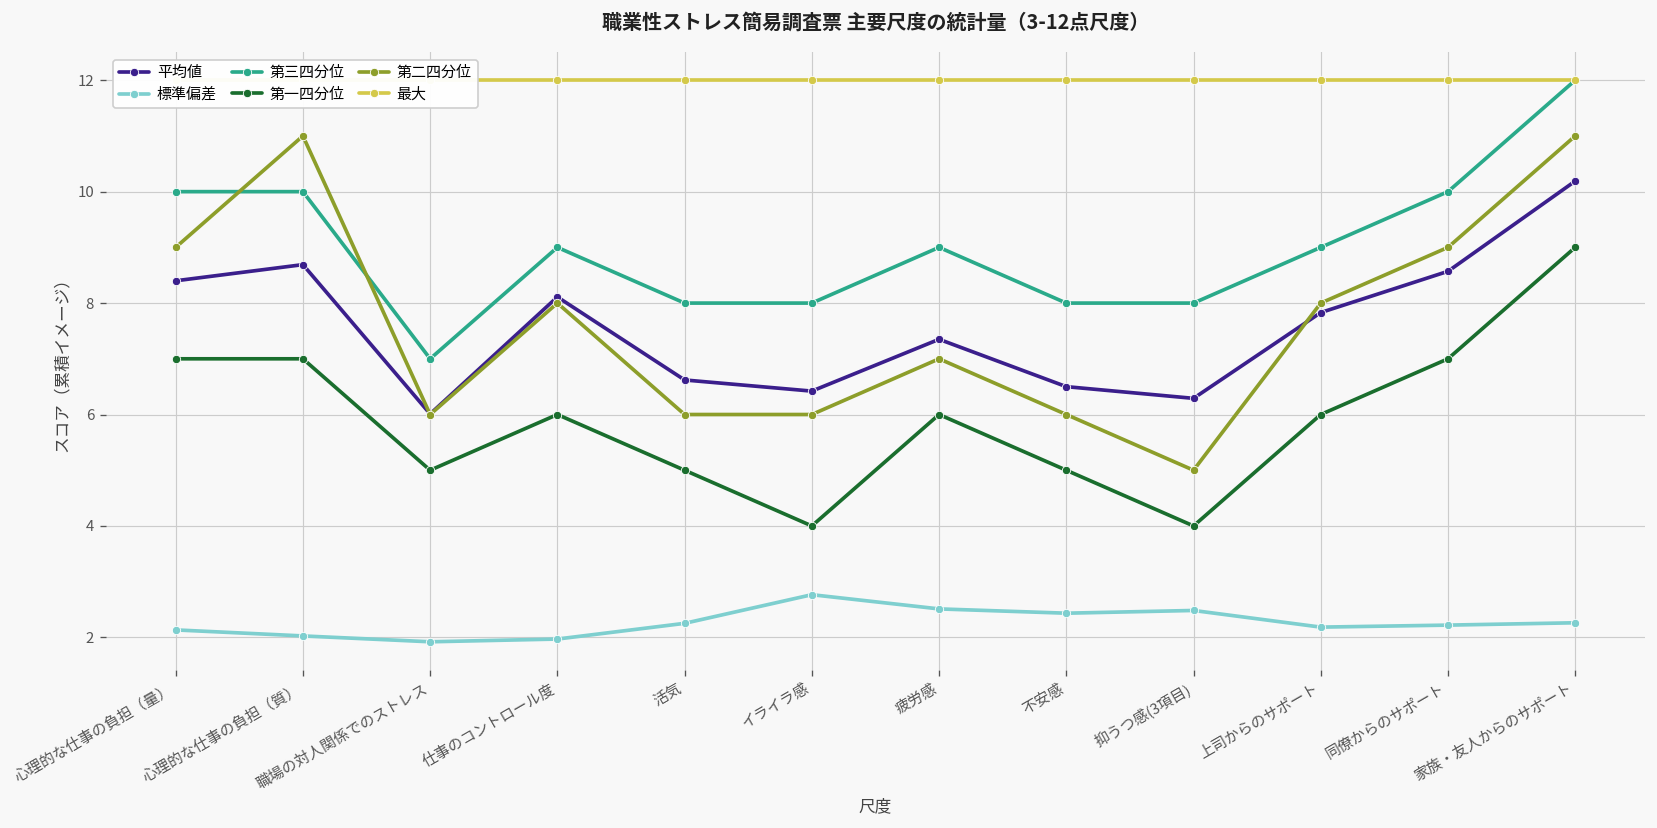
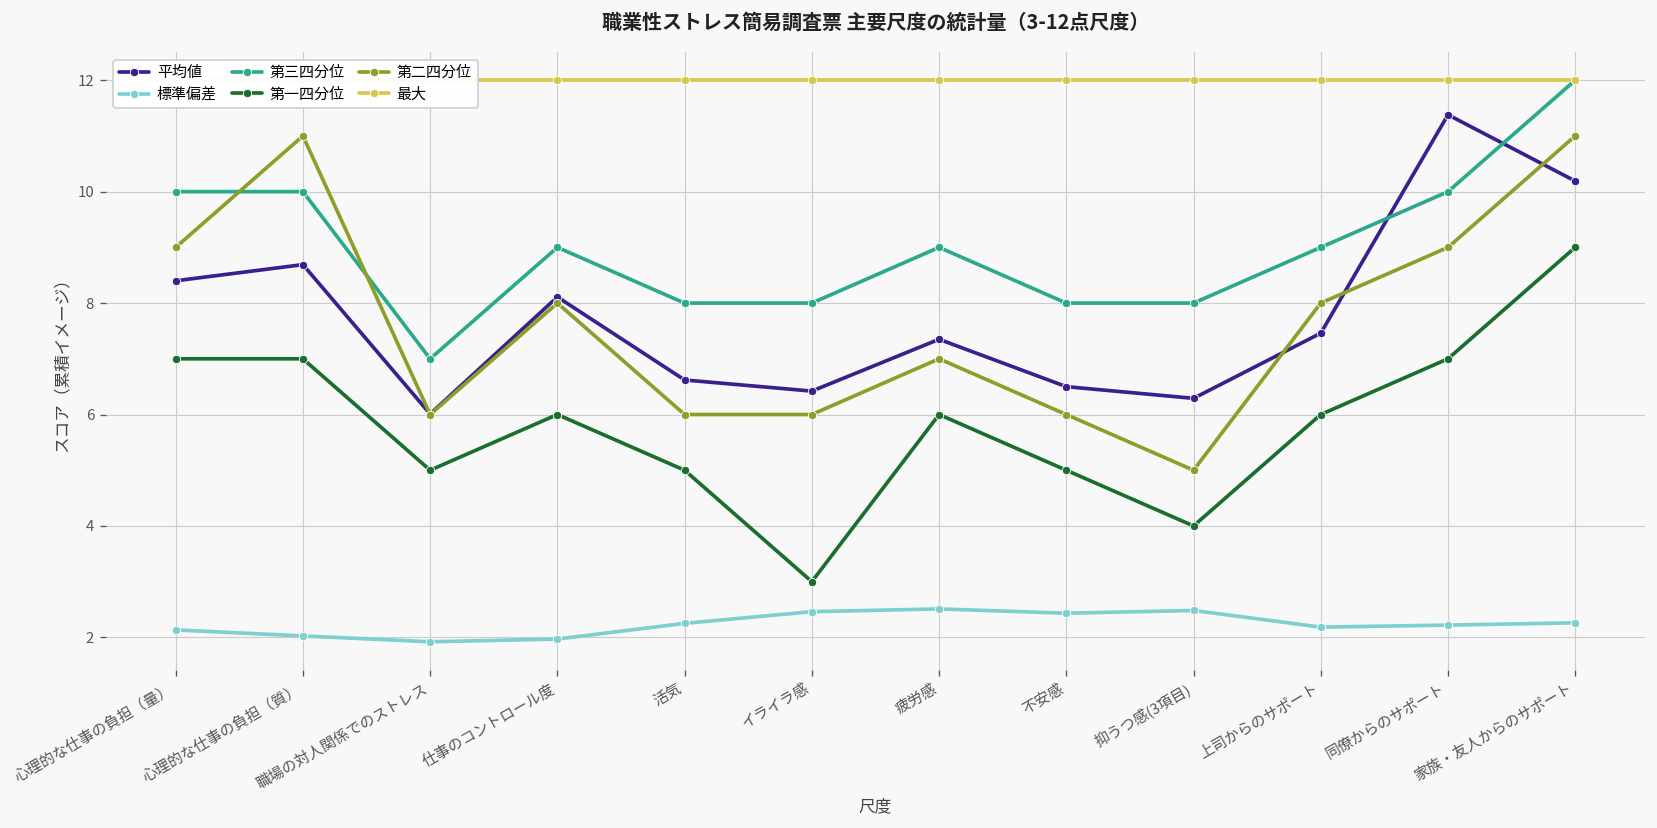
  {
    "平均値": {
      "心理的な仕事の負担（量）": 8.4,
      "心理的な仕事の負担（質）": 8.7,
      "仕事のコントロール度": 8.1,
      "活気": 6.6,
      "イライラ感": 6.4,
      "疲労感": 7.4,
      "不安感": 6.5,
      "抑うつ感(3項目)": 6.3,
-     "上司からのサポート": 7.8,
-     "同僚からのサポート": 8.6,
+     "上司からのサポート": 7.5,
+     "同僚からのサポート": 11.4,
      "家族・友人からのサポート": 10.2
    },
    "標準偏差": {
      "心理的な仕事の負担（量）": 2.1,
      "心理的な仕事の負担（質）": 2.0,
      "職場の対人関係でのストレス": 1.9,
      "仕事のコントロール度": 2.0,
      "活気": 2.3,
-     "イライラ感": 2.8,
+     "イライラ感": 2.5,
      "疲労感": 2.5,
      "不安感": 2.4,
      "抑うつ感(3項目)": 2.5,
      "上司からのサポート": 2.2,
      "同僚からのサポート": 2.2,
      "家族・友人からのサポート": 2.3
    },
    "第三四分位": {
      "心理的な仕事の負担（量）": 10.0,
      "心理的な仕事の負担（質）": 10.0,
      "職場の対人関係でのストレス": 7.0,
      "仕事のコントロール度": 9.0,
      "活気": 8.0,
      "イライラ感": 8.0,
      "疲労感": 9.0,
      "不安感": 8.0,
      "抑うつ感(3項目)": 8.0,
      "上司からのサポート": 9.0,
      "同僚からのサポート": 10.0
    },
    "第一四分位": {
      "心理的な仕事の負担（量）": 7,
      "心理的な仕事の負担（質）": 7,
      "職場の対人関係でのストレス": 5,
      "仕事のコントロール度": 6,
      "活気": 5,
-     "イライラ感": 4,
+     "イライラ感": 3,
      "疲労感": 6,
      "不安感": 5,
      "抑うつ感(3項目)": 4,
      "上司からのサポート": 6,
      "同僚からのサポート": 7,
      "家族・友人からのサポート": 9
    },
    "第二四分位": {
      "心理的な仕事の負担（量）": 9.0,
      "心理的な仕事の負担（質）": 11.0,
      "仕事のコントロール度": 8.0,
      "活気": 6.0,
      "イライラ感": 6.0,
      "疲労感": 7.0,
      "不安感": 6.0,
      "抑うつ感(3項目)": 5.0,
      "上司からのサポート": 8.0,
      "同僚からのサポート": 9.0,
      "家族・友人からのサポート": 11.0
    },
    "最大": {
      "仕事のコントロール度": 12.0,
      "活気": 12.0,
      "イライラ感": 12.0,
      "疲労感": 12.0,
      "不安感": 12.0,
      "抑うつ感(3項目)": 12.0,
      "上司からのサポート": 12.0,
      "同僚からのサポート": 12.0
    }
  }
